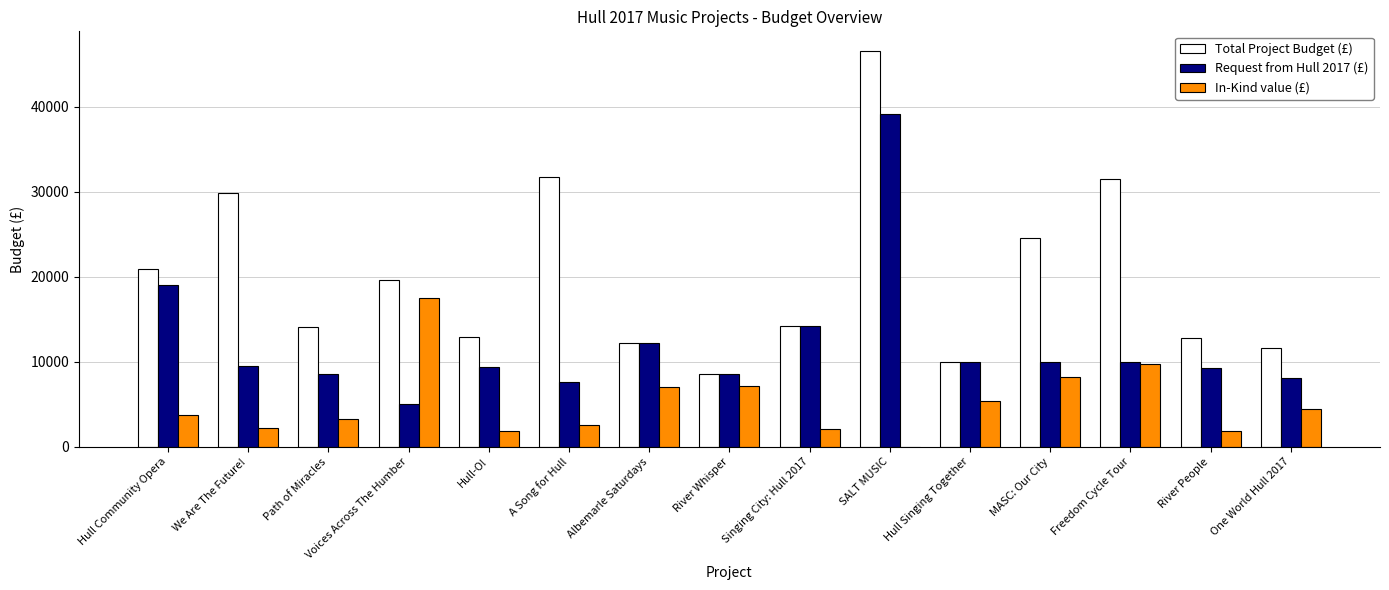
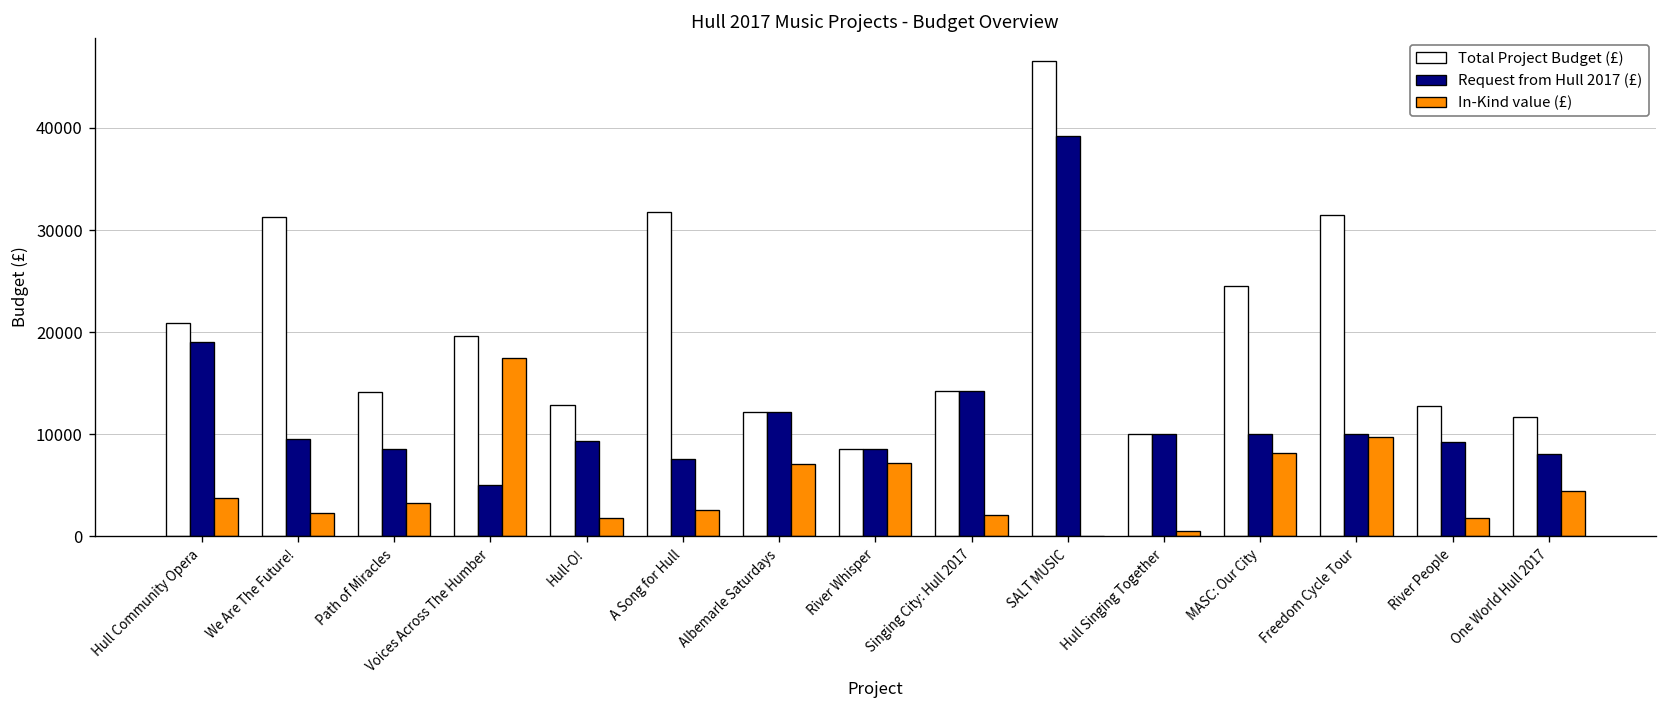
  {
    "Total Project Budget (£)": {
      "Hull Community Opera": 21000,
-     "We Are The Future!": 30000,
+     "We Are The Future!": 31000,
      "Path of Miracles": 14000,
      "Voices Across The Humber": 20000,
      "Hull-O!": 13000,
      "A Song for Hull": 32000,
      "Albemarle Saturdays": 12000,
      "River Whisper": 9000,
      "Singing City: Hull 2017": 14000,
      "SALT MUSIC": 47000,
      "Hull Singing Together": 10000,
      "MASC: Our City": 25000,
      "Freedom Cycle Tour": 32000,
      "River People": 13000,
      "One World Hull 2017": 12000
    },
    "Request from Hull 2017 (£)": {
      "Hull Community Opera": 19000,
      "We Are The Future!": 10000,
      "Path of Miracles": 9000,
      "Voices Across The Humber": 5000,
      "Hull-O!": 9000,
      "A Song for Hull": 8000,
      "Albemarle Saturdays": 12000,
      "River Whisper": 9000,
      "Singing City: Hull 2017": 14000,
      "SALT MUSIC": 39000,
      "Hull Singing Together": 10000,
      "MASC: Our City": 10000,
      "Freedom Cycle Tour": 10000,
      "River People": 9000,
      "One World Hull 2017": 8000
    },
    "In-Kind value (£)": {
      "Hull Community Opera": 4000,
      "We Are The Future!": 2000,
      "Path of Miracles": 3000,
      "Voices Across The Humber": 17000,
      "Hull-O!": 2000,
      "A Song for Hull": 3000,
      "Albemarle Saturdays": 7000,
      "River Whisper": 7000,
      "Singing City: Hull 2017": 2000,
      "SALT MUSIC": 0,
-     "Hull Singing Together": 5000,
+     "Hull Singing Together": 1000,
      "MASC: Our City": 8000,
      "Freedom Cycle Tour": 10000,
      "River People": 2000,
      "One World Hull 2017": 4000
    }
  }
